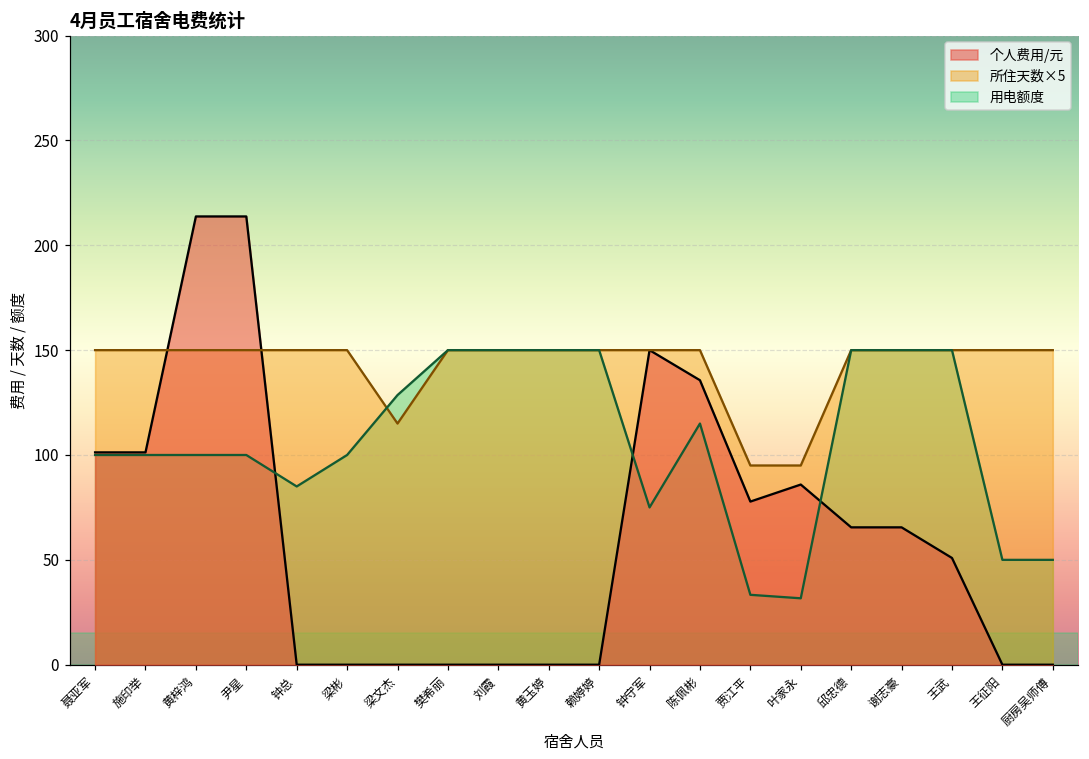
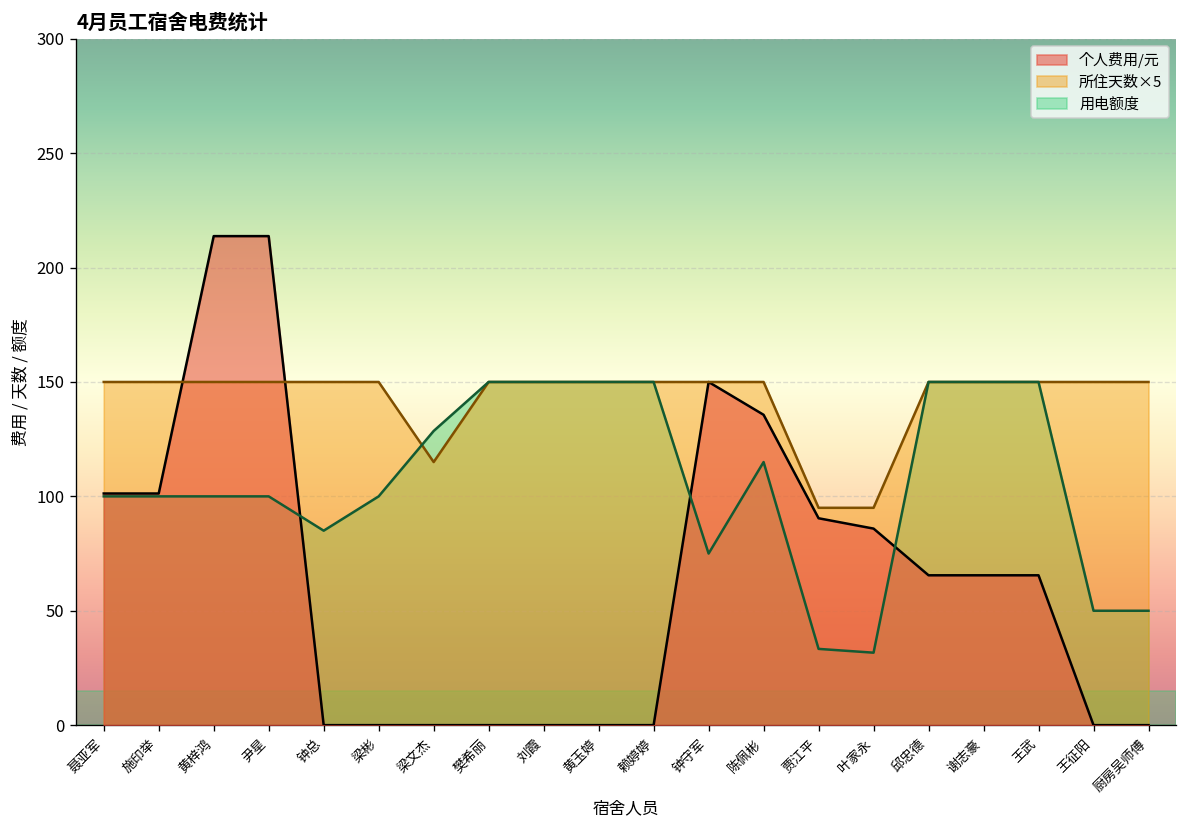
  {
    "个人费用/元": {
      "黄梓鸿": 214,
      "尹星": 214,
      "钟总": 0,
      "梁彬": 0,
      "梁文杰": 0,
      "樊希丽": 0,
      "刘霞": 0,
      "黄玉婷": 0,
      "赖婷婷": 0,
      "陈佩彬": 136,
-     "贾江平": 78,
+     "贾江平": 90,
      "叶家永": 86,
      "邱忠德": 66,
      "谢志豪": 66,
-     "王武": 51,
+     "王武": 66,
      "王征阳": 0,
      "厨房吴师傅": 0
    },
    "所住天数×5": {
      "聂亚军": 150,
      "施印举": 150,
      "黄梓鸿": 150,
      "尹星": 150,
      "钟总": 150,
      "梁彬": 150,
      "梁文杰": 115,
      "陈佩彬": 150,
      "贾江平": 95,
      "叶家永": 95,
      "王征阳": 150,
      "厨房吴师傅": 150
    },
    "用电额度": {
      "黄梓鸿": 100,
      "尹星": 100,
      "钟总": 85,
      "梁彬": 100,
      "梁文杰": 129,
      "钟守军": 75,
      "陈佩彬": 115,
      "贾江平": 33,
      "叶家永": 32,
      "王征阳": 50,
      "厨房吴师傅": 50
    }
  }
